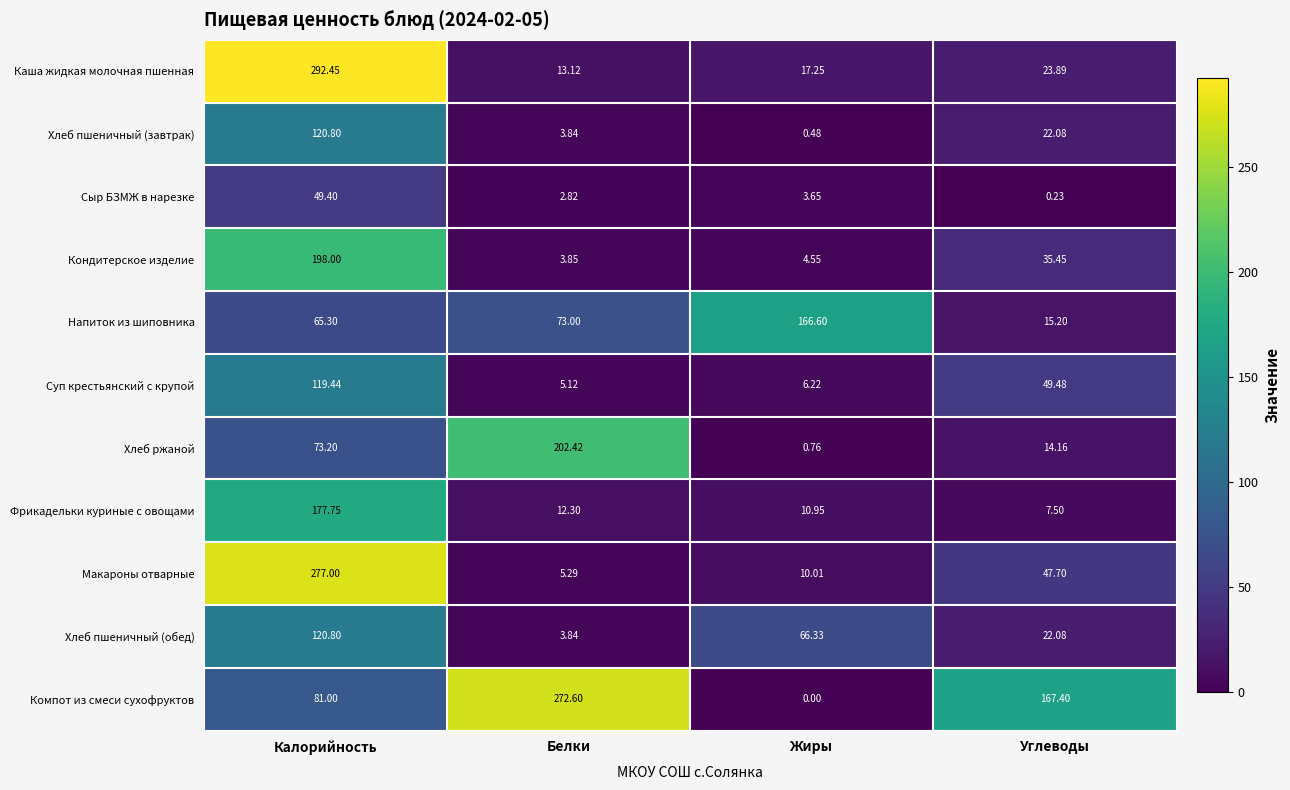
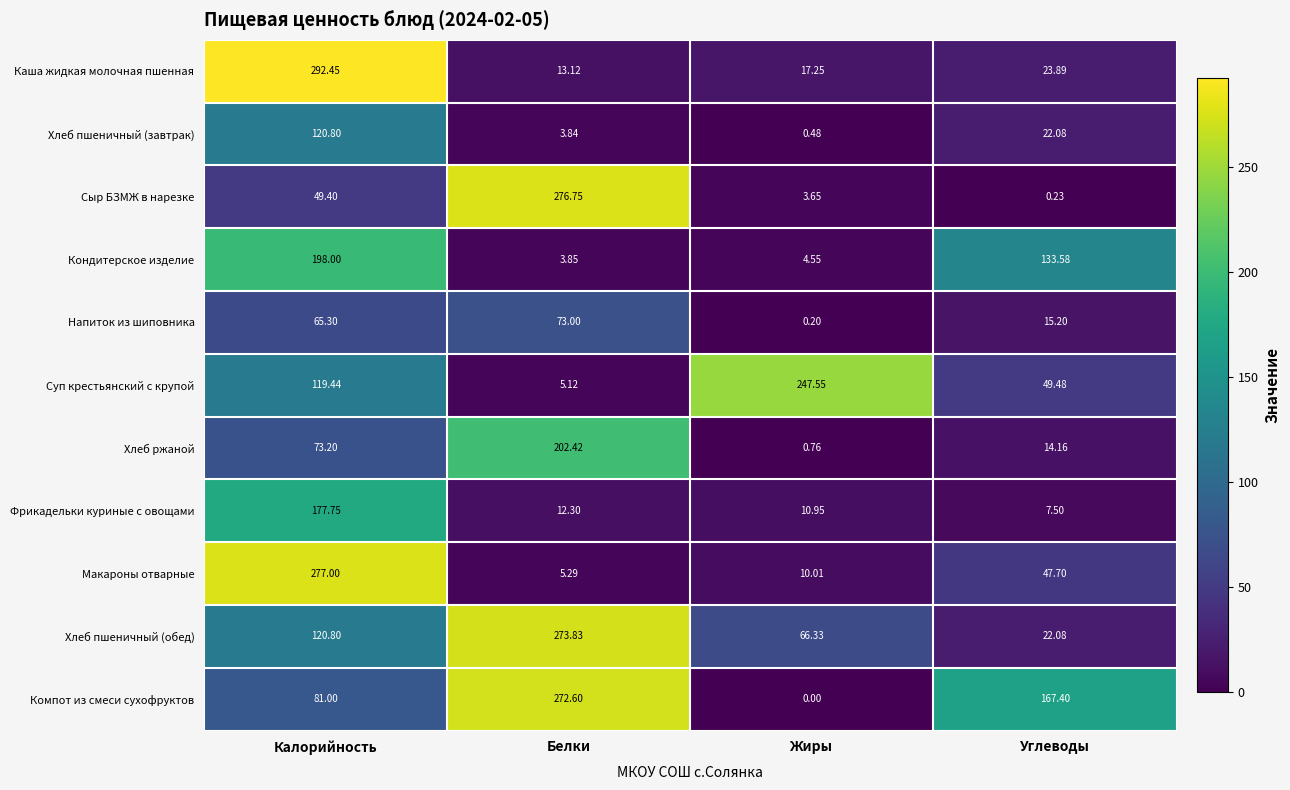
  {
    "Каша жидкая молочная пшенная": {
      "Калорийность": 292.45,
      "Белки": 13.12,
      "Жиры": 17.25,
      "Углеводы": 23.89
    },
    "Хлеб пшеничный (завтрак)": {
      "Калорийность": 120.80,
      "Белки": 3.84,
      "Жиры": 0.48,
      "Углеводы": 22.08
    },
    "Сыр БЗМЖ в нарезке": {
      "Калорийность": 49.40,
-     "Белки": 2.82,
+     "Белки": 276.75,
      "Жиры": 3.65,
      "Углеводы": 0.23
    },
    "Кондитерское изделие": {
      "Калорийность": 198.00,
      "Белки": 3.85,
      "Жиры": 4.55,
-     "Углеводы": 35.45
+     "Углеводы": 133.58
    },
    "Напиток из шиповника": {
      "Калорийность": 65.30,
      "Белки": 73.00,
-     "Жиры": 166.60,
+     "Жиры": 0.20,
      "Углеводы": 15.20
    },
    "Суп крестьянский с крупой": {
      "Калорийность": 119.44,
      "Белки": 5.12,
-     "Жиры": 6.22,
+     "Жиры": 247.55,
      "Углеводы": 49.48
    },
    "Хлеб ржаной": {
      "Калорийность": 73.20,
      "Белки": 202.42,
      "Жиры": 0.76,
      "Углеводы": 14.16
    },
    "Фрикадельки куриные с овощами": {
      "Калорийность": 177.75,
      "Белки": 12.30,
      "Жиры": 10.95,
      "Углеводы": 7.50
    },
    "Макароны отварные": {
      "Калорийность": 277.00,
      "Белки": 5.29,
      "Жиры": 10.01,
      "Углеводы": 47.70
    },
    "Хлеб пшеничный (обед)": {
      "Калорийность": 120.80,
-     "Белки": 3.84,
+     "Белки": 273.83,
      "Жиры": 66.33,
      "Углеводы": 22.08
    },
    "Компот из смеси сухофруктов": {
      "Калорийность": 81.00,
      "Белки": 272.60,
      "Жиры": 0.00,
      "Углеводы": 167.40
    }
  }
